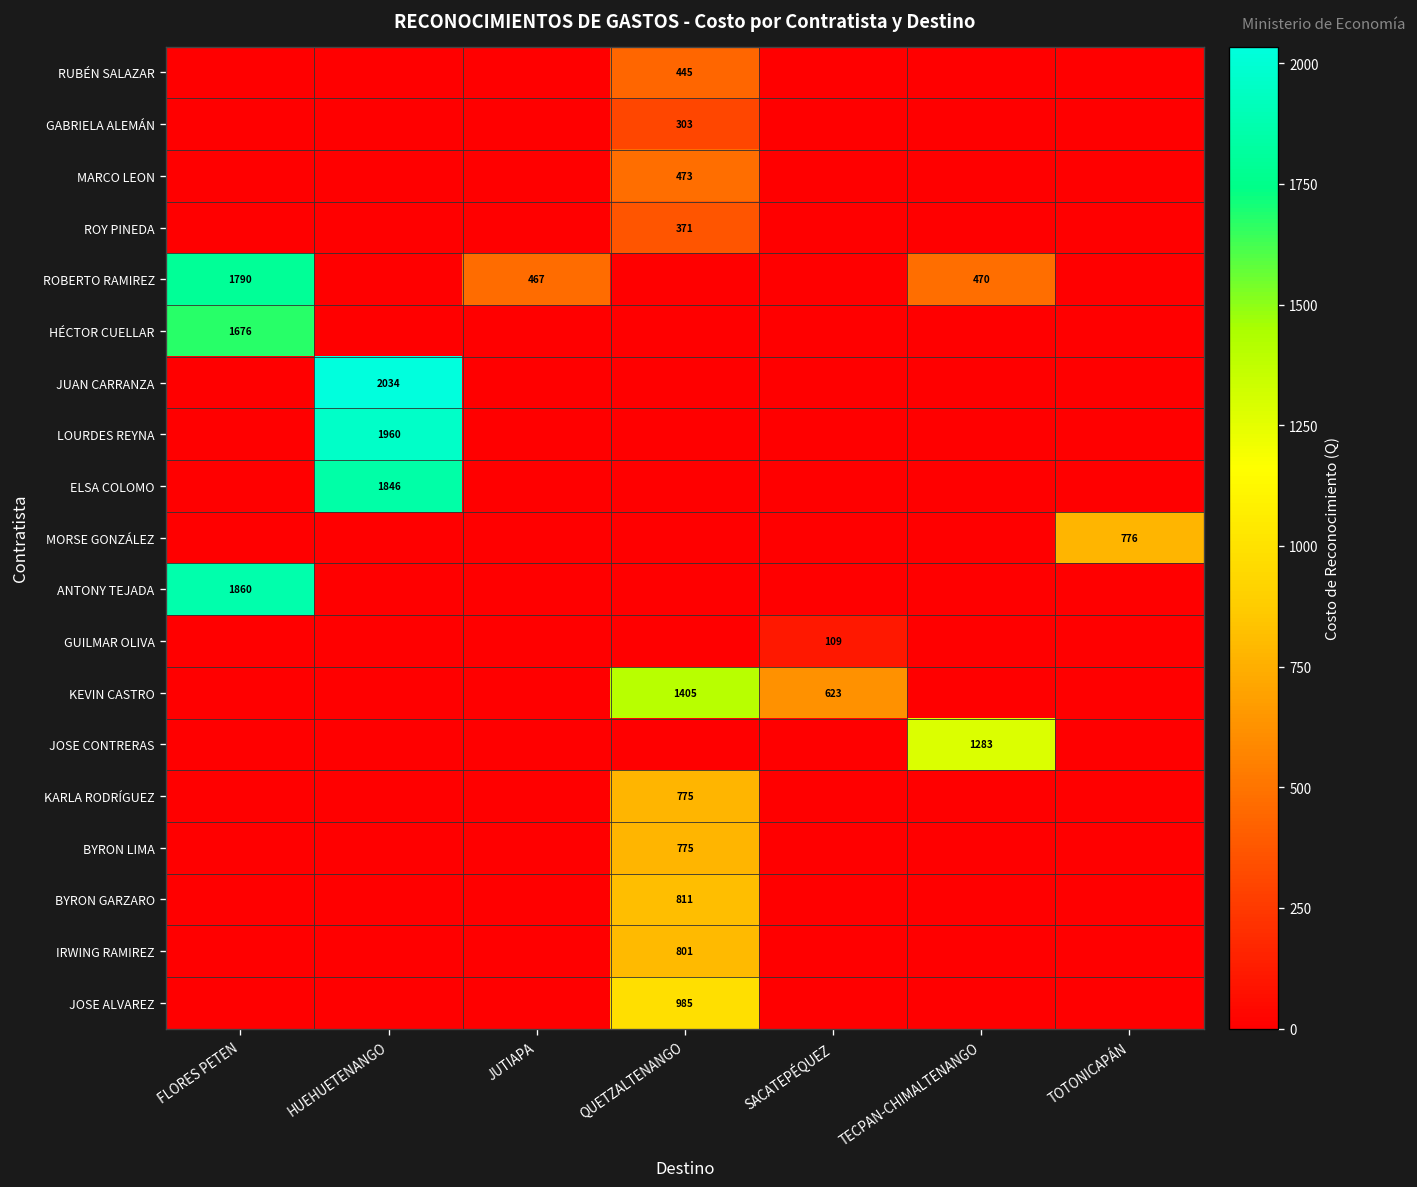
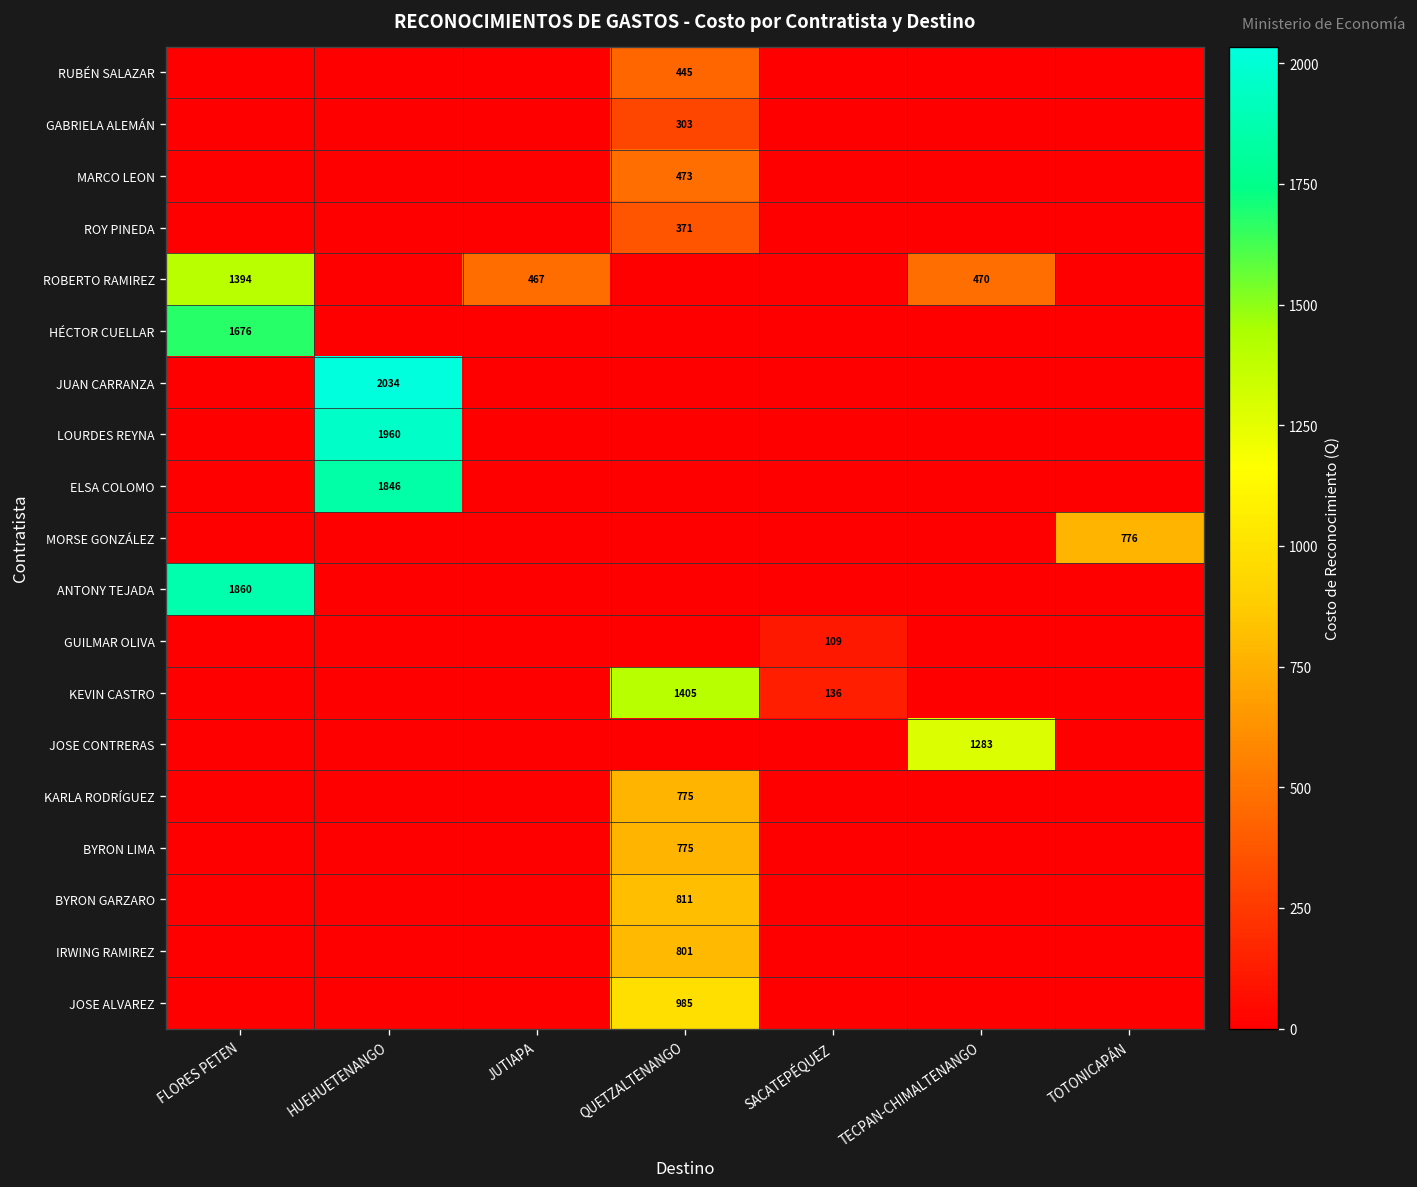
  {
    "RUBÉN SALAZAR": {
      "QUETZALTENANGO": 445
    },
    "GABRIELA ALEMÁN": {
      "QUETZALTENANGO": 303
    },
    "MARCO LEON": {
      "QUETZALTENANGO": 473
    },
    "ROY PINEDA": {
      "QUETZALTENANGO": 371
    },
    "ROBERTO RAMIREZ": {
-     "FLORES PETEN": 1790,
+     "FLORES PETEN": 1394,
      "JUTIAPA": 467,
      "TECPAN-CHIMALTENANGO": 470
    },
    "HÉCTOR CUELLAR": {
      "FLORES PETEN": 1676
    },
    "JUAN CARRANZA": {
      "HUEHUETENANGO": 2034
    },
    "LOURDES REYNA": {
      "HUEHUETENANGO": 1960
    },
    "ELSA COLOMO": {
      "HUEHUETENANGO": 1846
    },
    "MORSE GONZÁLEZ": {
      "TOTONICAPÁN": 776
    },
    "ANTONY TEJADA": {
      "FLORES PETEN": 1860
    },
    "GUILMAR OLIVA": {
      "SACATEPÉQUEZ": 109
    },
    "KEVIN CASTRO": {
      "QUETZALTENANGO": 1405,
-     "SACATEPÉQUEZ": 623
+     "SACATEPÉQUEZ": 136
    },
    "JOSE CONTRERAS": {
      "TECPAN-CHIMALTENANGO": 1283
    },
    "KARLA RODRÍGUEZ": {
      "QUETZALTENANGO": 775
    },
    "BYRON LIMA": {
      "QUETZALTENANGO": 775
    },
    "BYRON GARZARO": {
      "QUETZALTENANGO": 811
    },
    "IRWING RAMIREZ": {
      "QUETZALTENANGO": 801
    },
    "JOSE ALVAREZ": {
      "QUETZALTENANGO": 985
    }
  }
